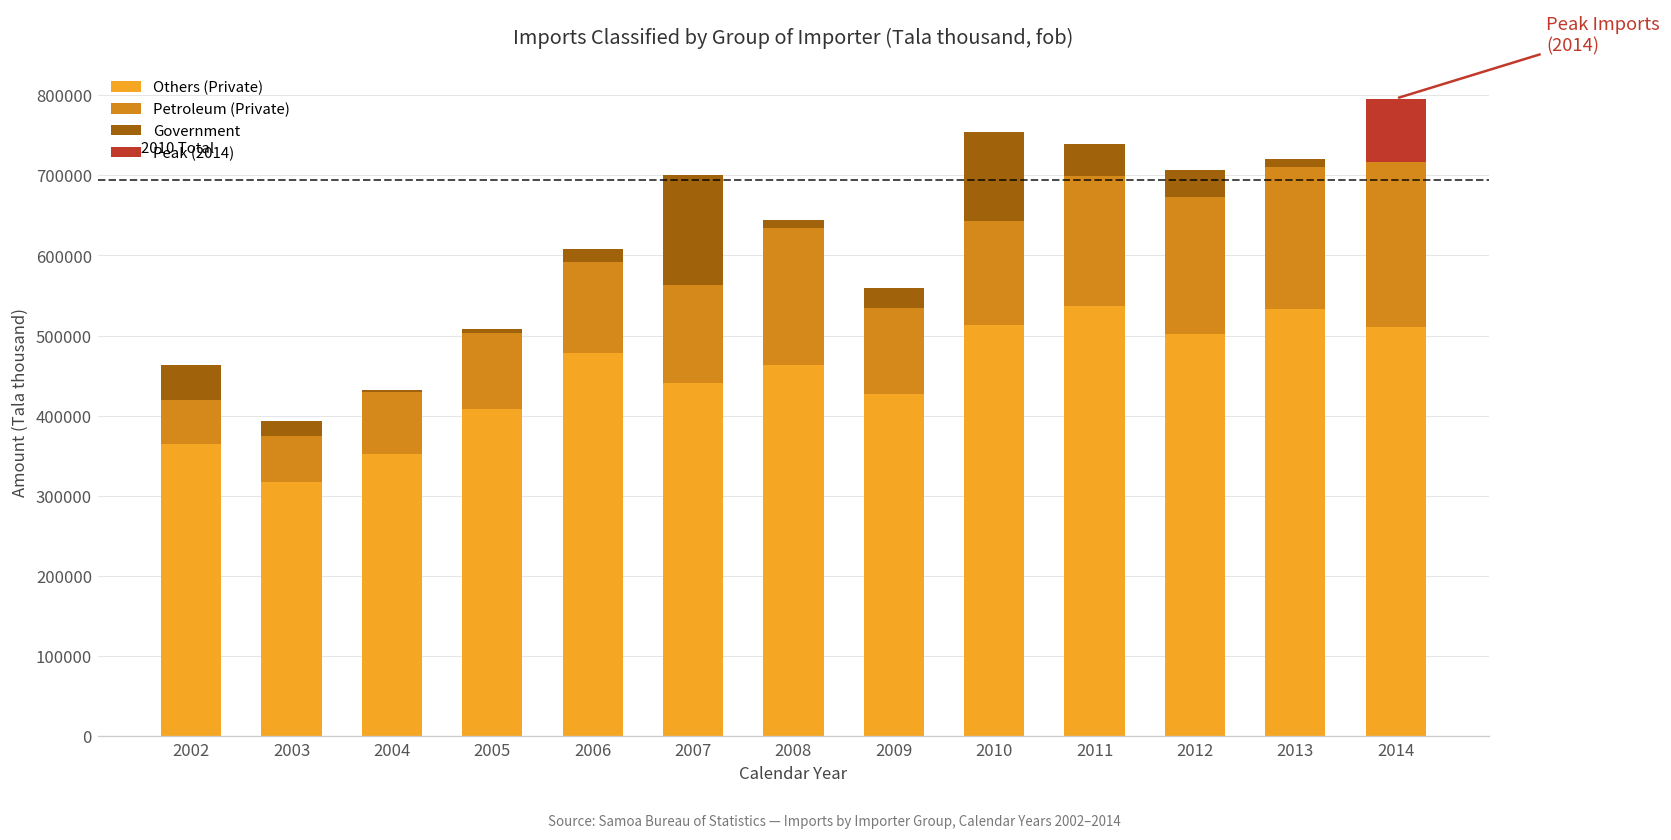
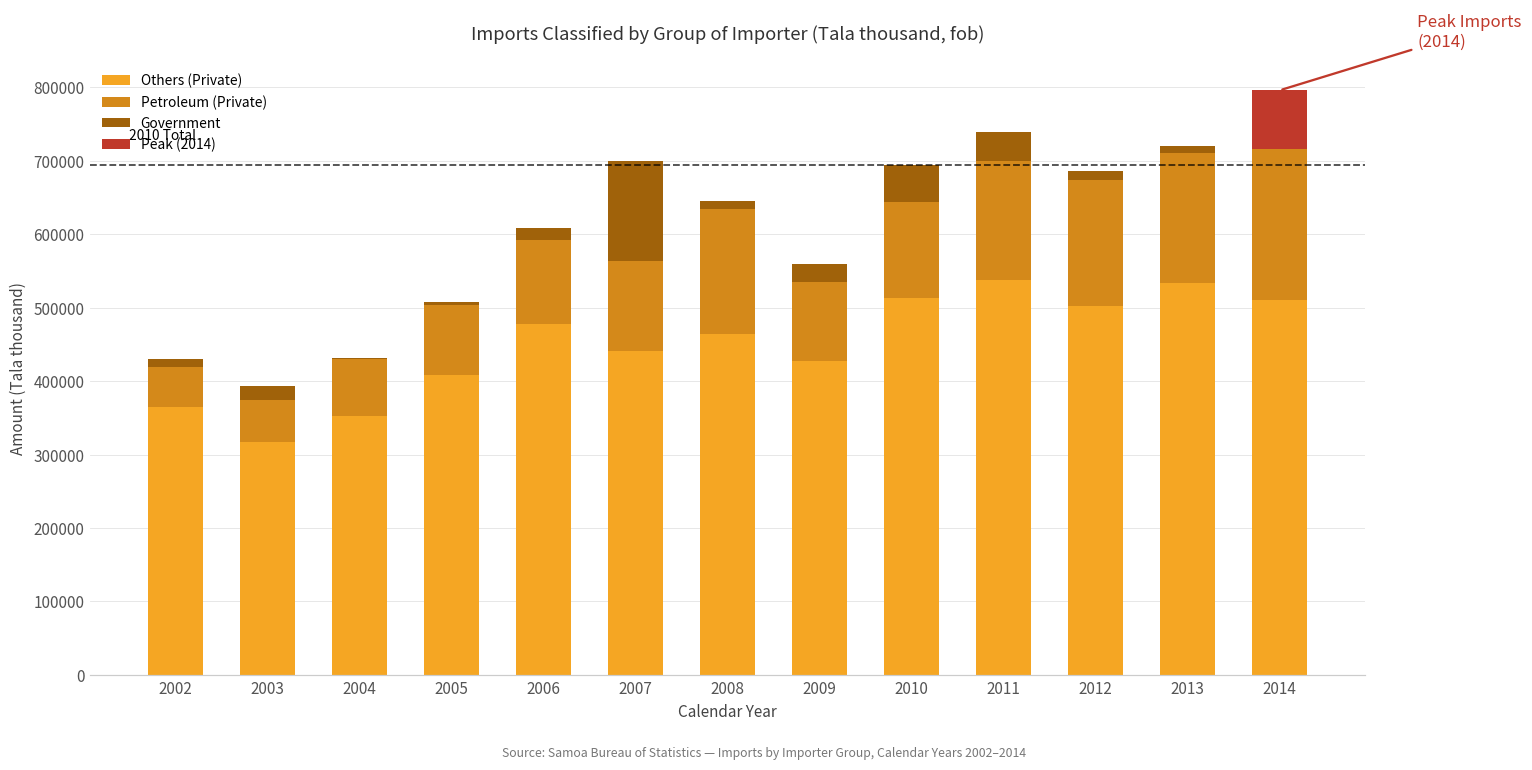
  {
    "Government": {
-     "2002": 40000,
+     "2002": 10000,
      "2003": 20000,
      "2005": 0,
      "2006": 20000,
      "2007": 140000,
      "2008": 10000,
      "2009": 20000,
-     "2010": 110000,
+     "2010": 50000,
      "2011": 40000,
-     "2012": 30000,
+     "2012": 10000,
      "2013": 10000
    }
  }
